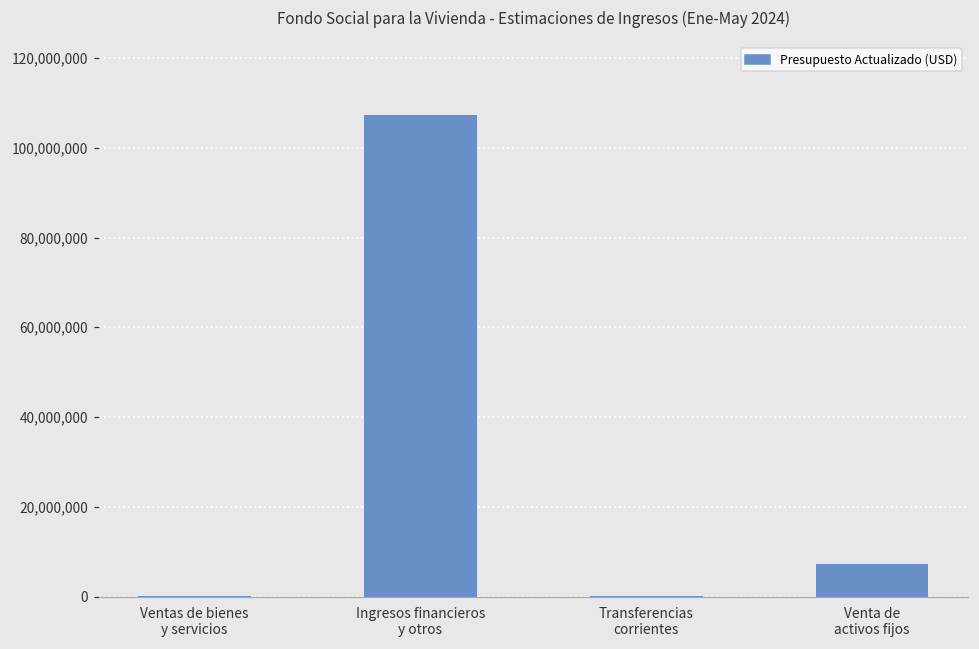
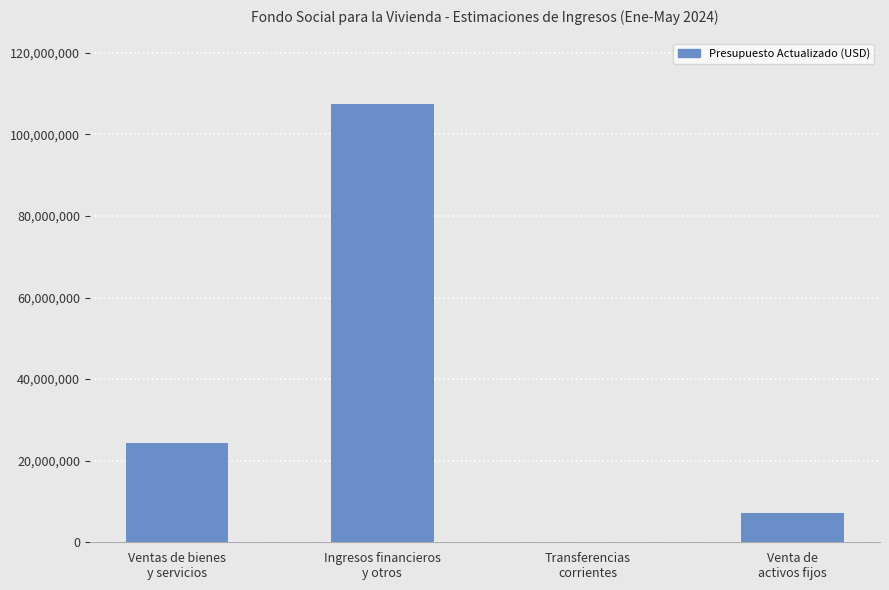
  {
-   "Ventas de bienes y servicios": "0",
+   "Ventas de bienes y servicios": "24,000,000",
    "Ingresos financieros y otros": "107,000,000",
    "Venta de activos fijos": "7,000,000"
  }
